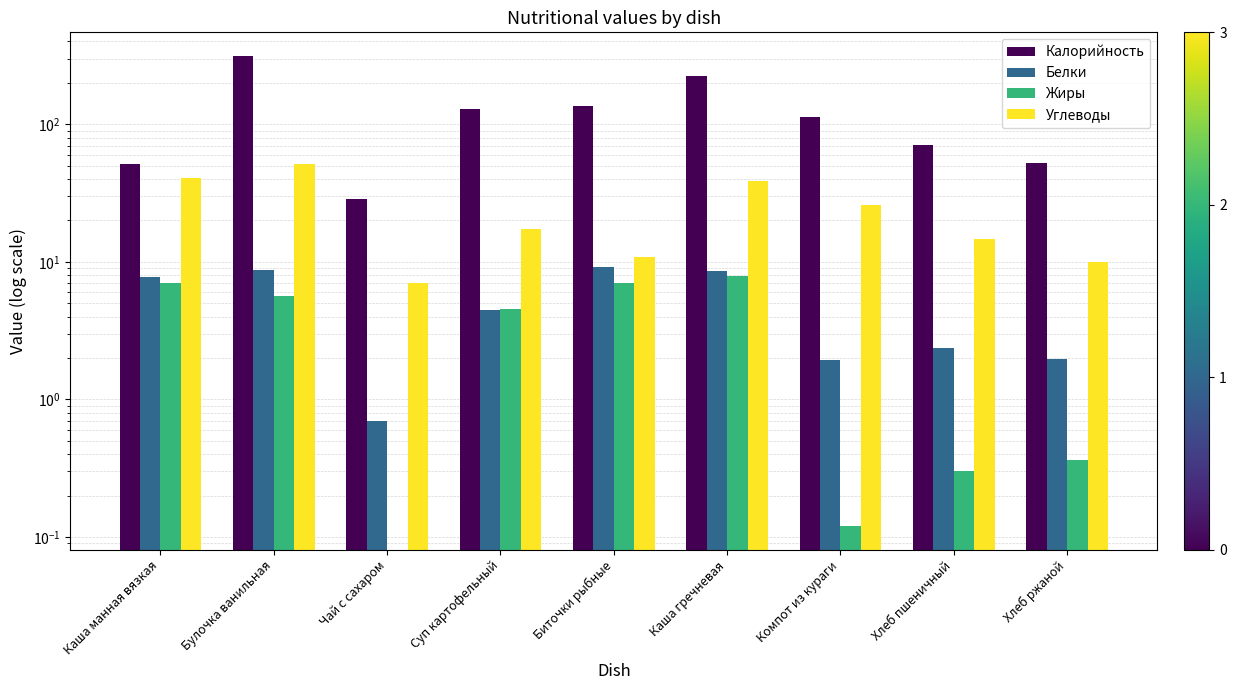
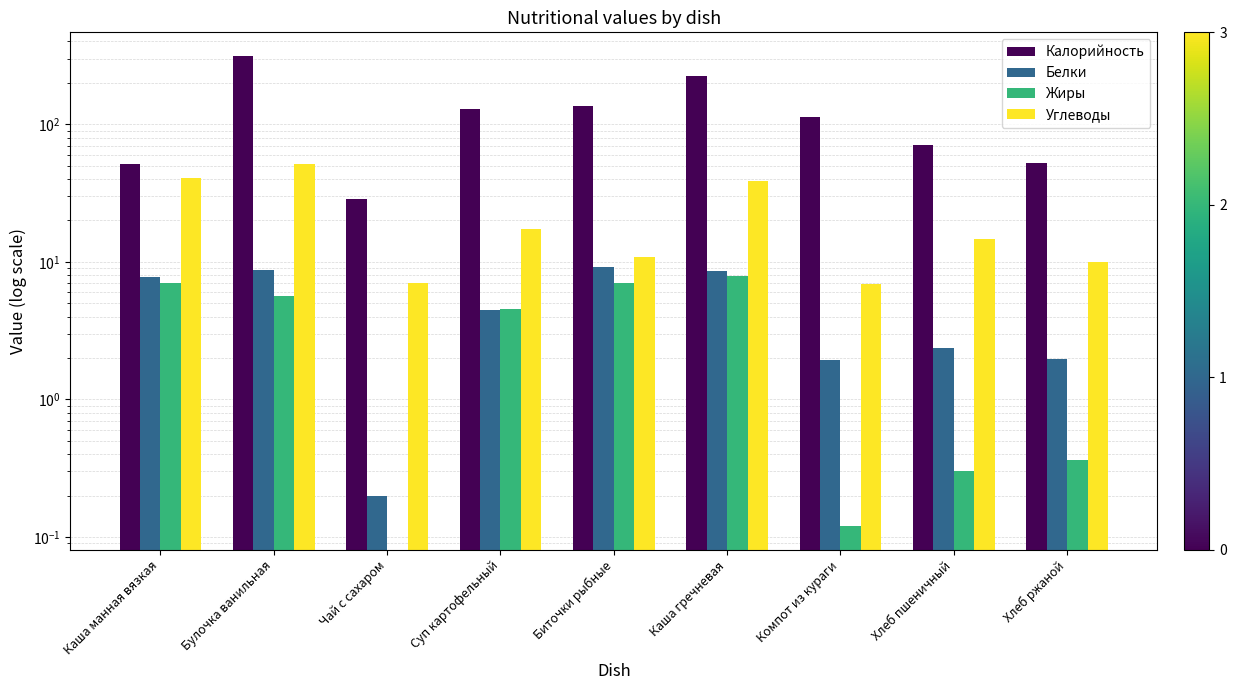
  {
    "Калорийность": {
      "Каша манная вязкая": 52,
      "Булочка ванильная": 310,
      "Чай с сахаром": 28,
      "Суп картофельный": 130,
      "Биточки рыбные": 130,
      "Каша гречневая": 230,
      "Компот из кураги": 110,
      "Хлеб пшеничный": 70,
      "Хлеб ржаной": 52
    },
    "Белки": {
      "Каша манная вязкая": 8,
      "Булочка ванильная": 9,
-     "Чай с сахаром": 0.7,
+     "Чай с сахаром": 0.2,
      "Суп картофельный": 4.5,
      "Биточки рыбные": 9,
      "Каша гречневая": 9,
      "Компот из кураги": 1.9,
      "Хлеб пшеничный": 2.4,
      "Хлеб ржаной": 2.0
    },
    "Жиры": {
      "Каша манная вязкая": 7,
      "Булочка ванильная": 5.7,
      "Суп картофельный": 4.5,
      "Биточки рыбные": 7,
      "Каша гречневая": 8,
      "Компот из кураги": 0.12,
      "Хлеб пшеничный": 0.3,
      "Хлеб ржаной": 0.36
    },
    "Углеводы": {
      "Каша манная вязкая": 41,
      "Булочка ванильная": 51,
      "Чай с сахаром": 7,
      "Суп картофельный": 17,
      "Биточки рыбные": 11,
      "Каша гречневая": 39,
-     "Компот из кураги": 26,
+     "Компот из кураги": 7,
      "Хлеб пшеничный": 15,
      "Хлеб ржаной": 10
    }
  }
